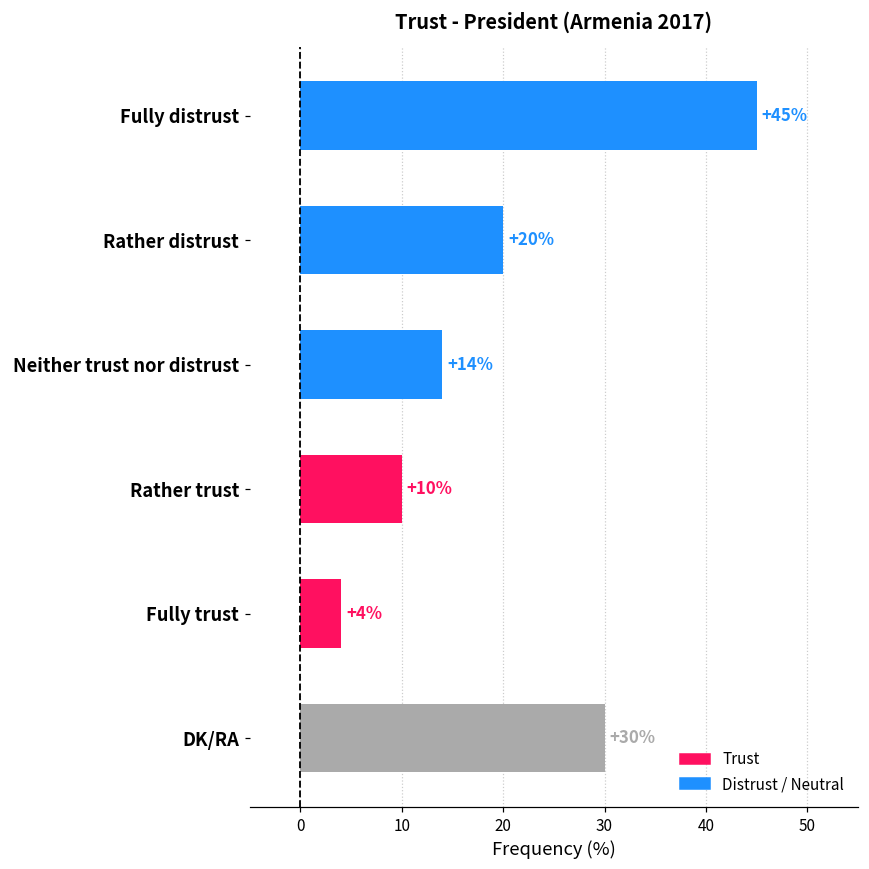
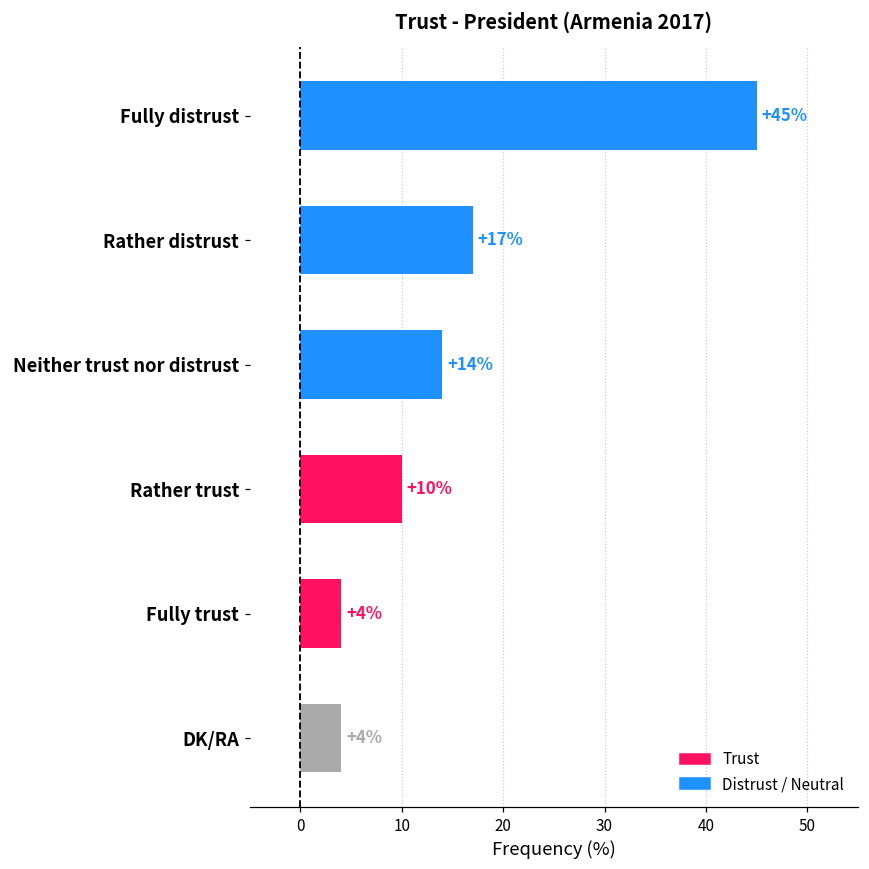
  {
    "Fully distrust": "+45%",
-   "Rather distrust": "+20%",
+   "Rather distrust": "+17%",
    "Neither trust nor distrust": "+14%",
    "Rather trust": "+10%",
    "Fully trust": "+4%",
-   "DK/RA": "+30%"
+   "DK/RA": "+4%"
  }
